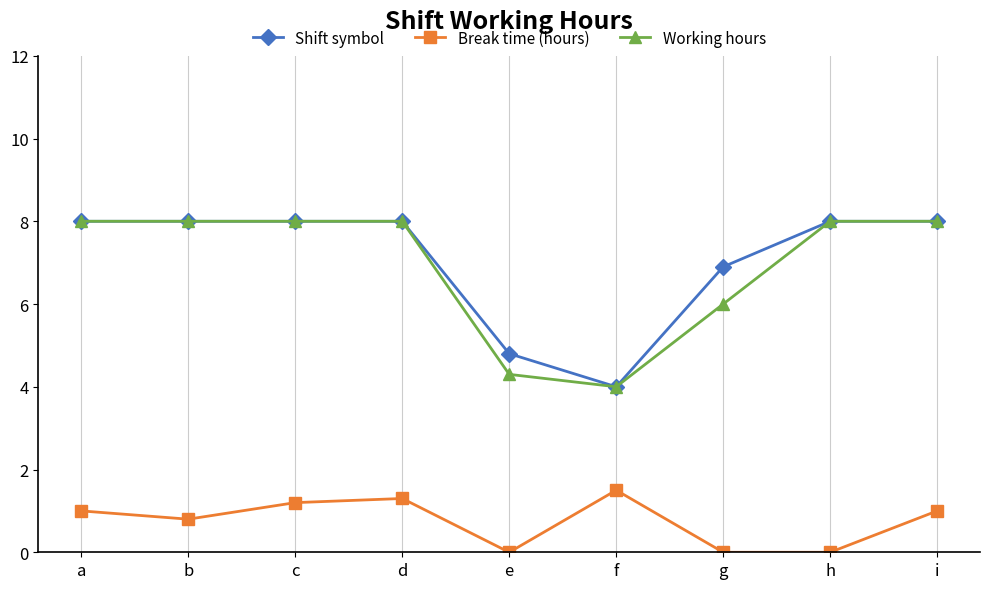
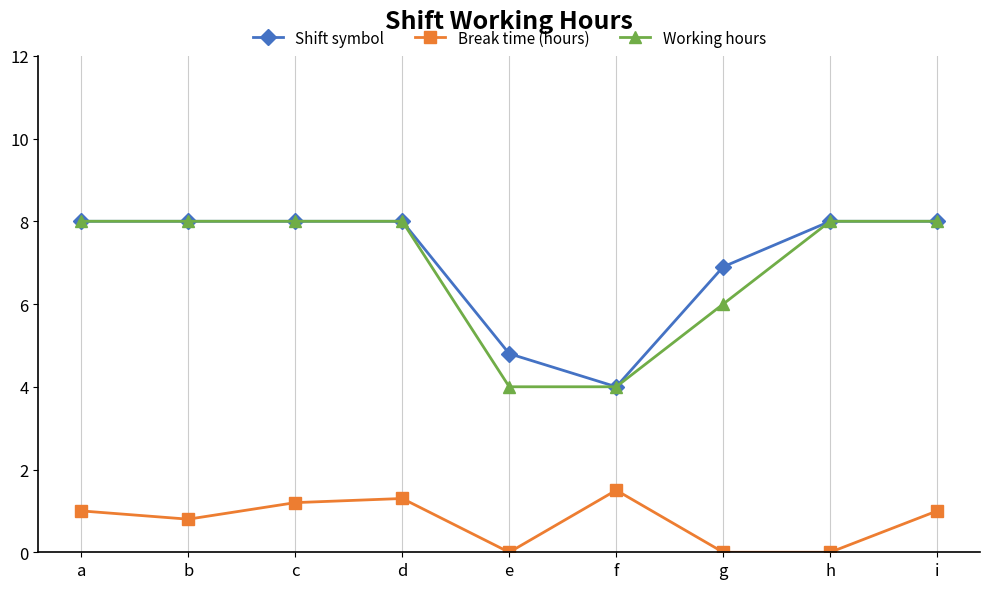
  {
    "Shift symbol": {
      "e": 4.8,
      "g": 6.9
    },
    "Break time (hours)": {
      "a": 1.0,
      "b": 0.8,
      "c": 1.2,
      "d": 1.3,
      "e": 0.0,
      "f": 1.5,
      "g": 0.0,
      "h": 0.0,
      "i": 1.0
    },
    "Working hours": {
-     "e": 4.3,
+     "e": 4.0,
      "g": 6.0
    }
  }
